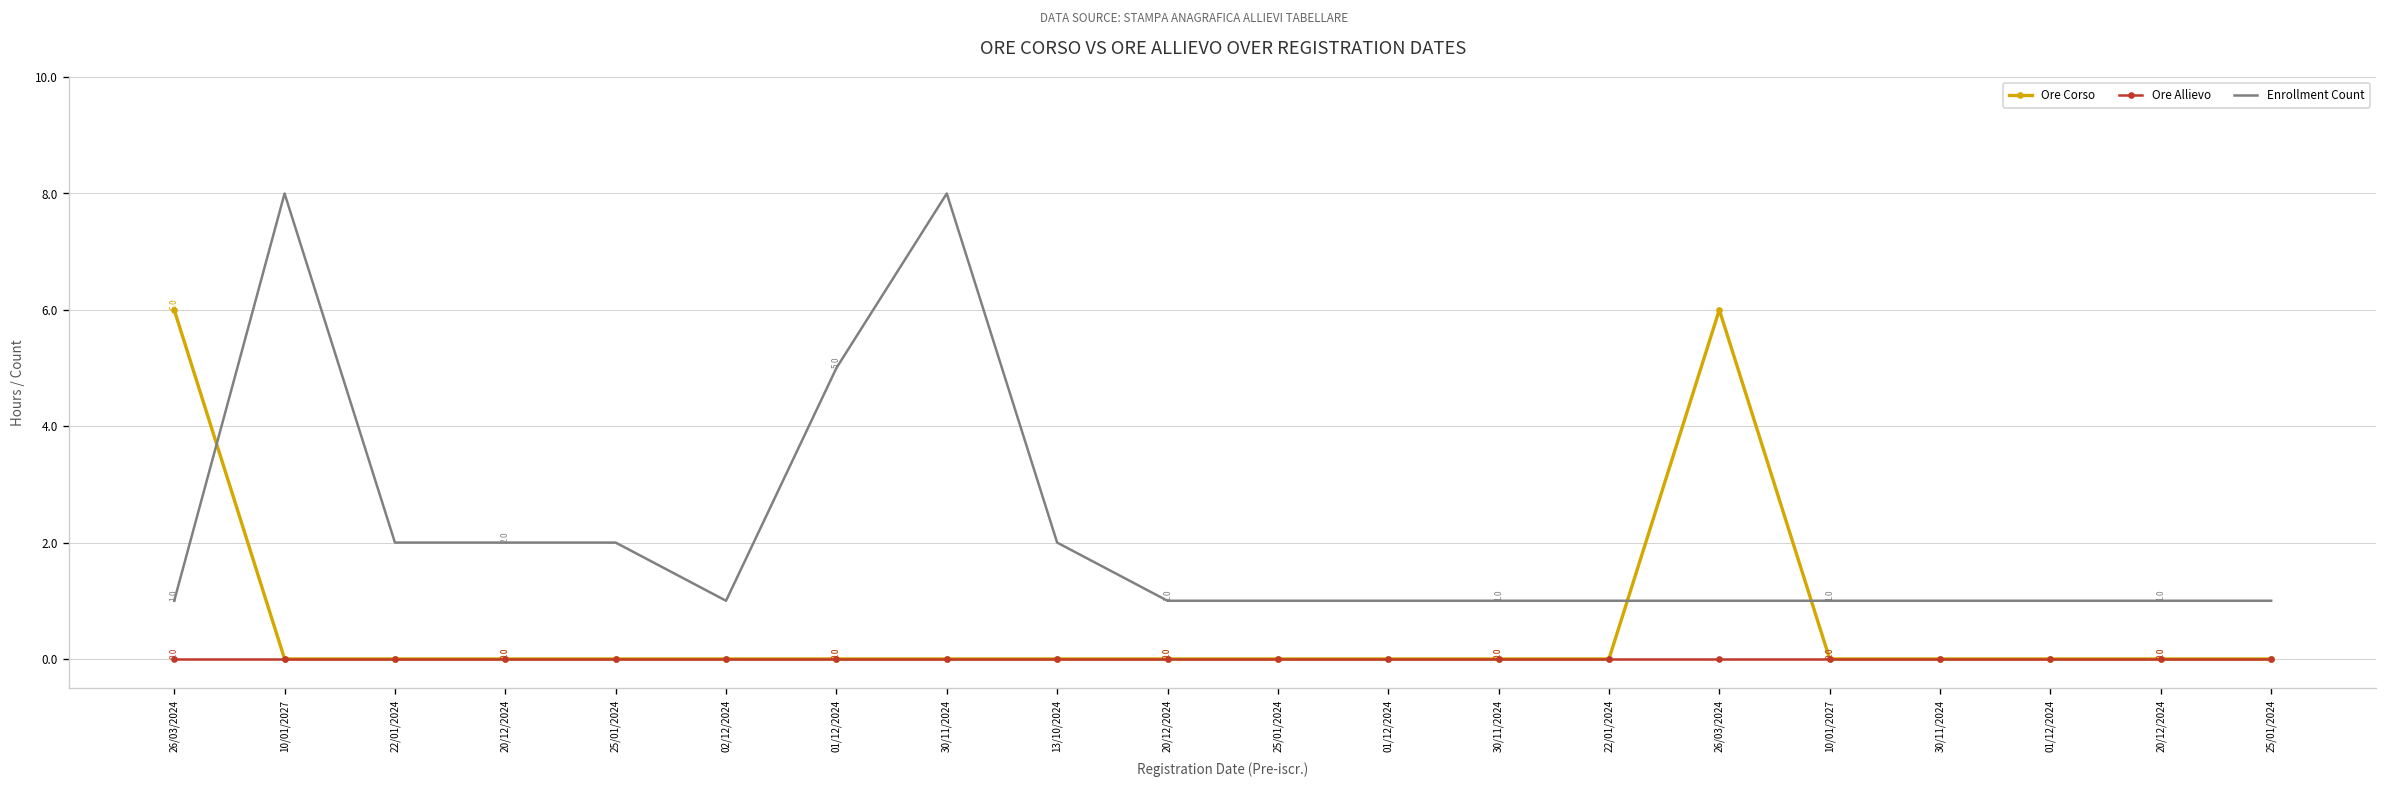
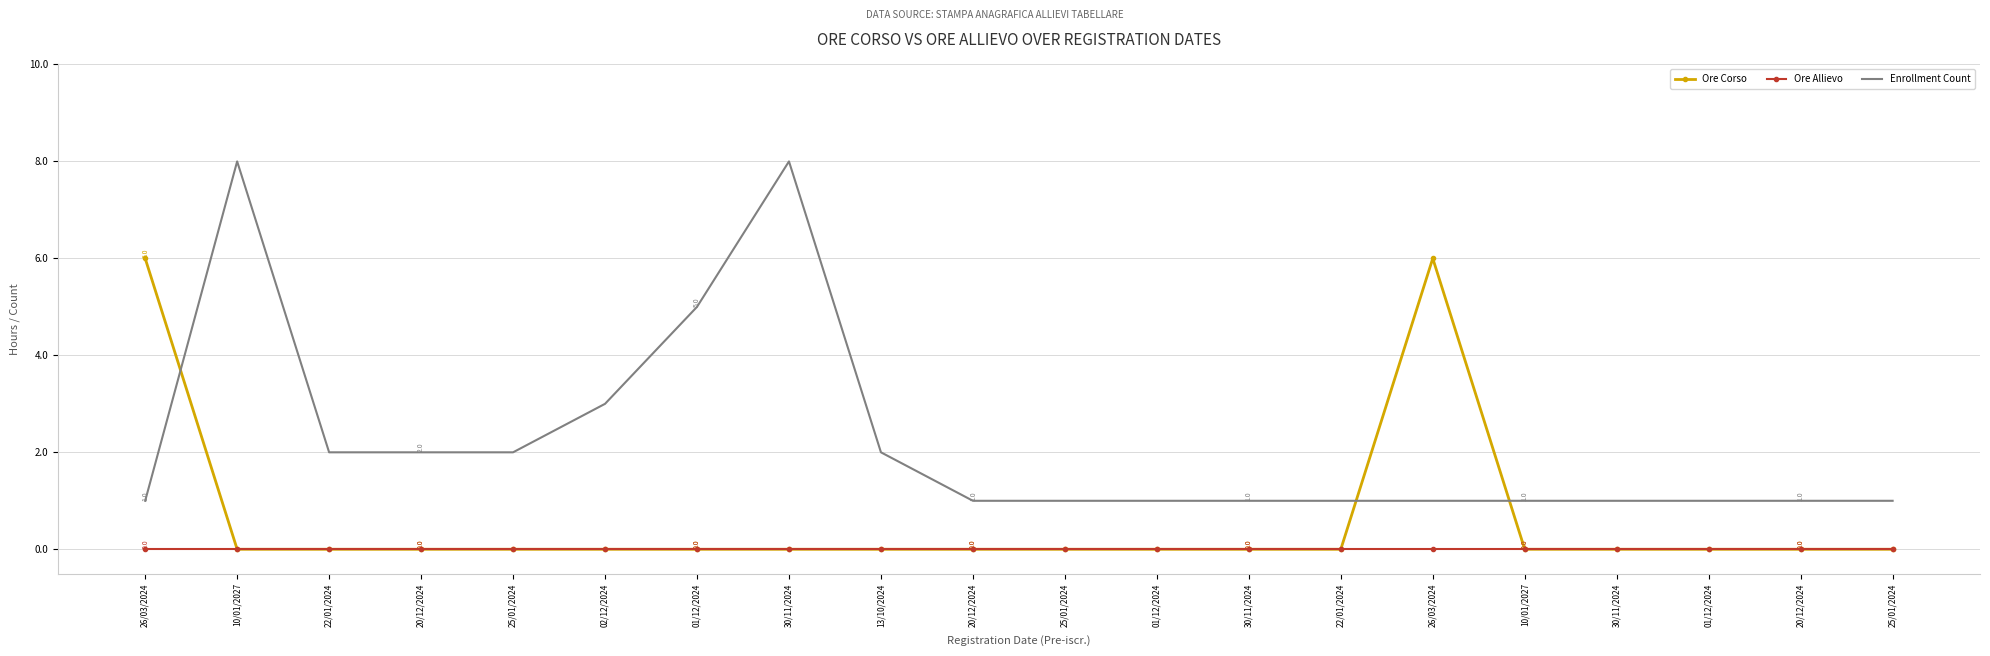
  {
    "Enrollment Count": {
-     "02/12/2024": 1,
+     "02/12/2024": 3,
      "13/10/2024": 2
    }
  }
